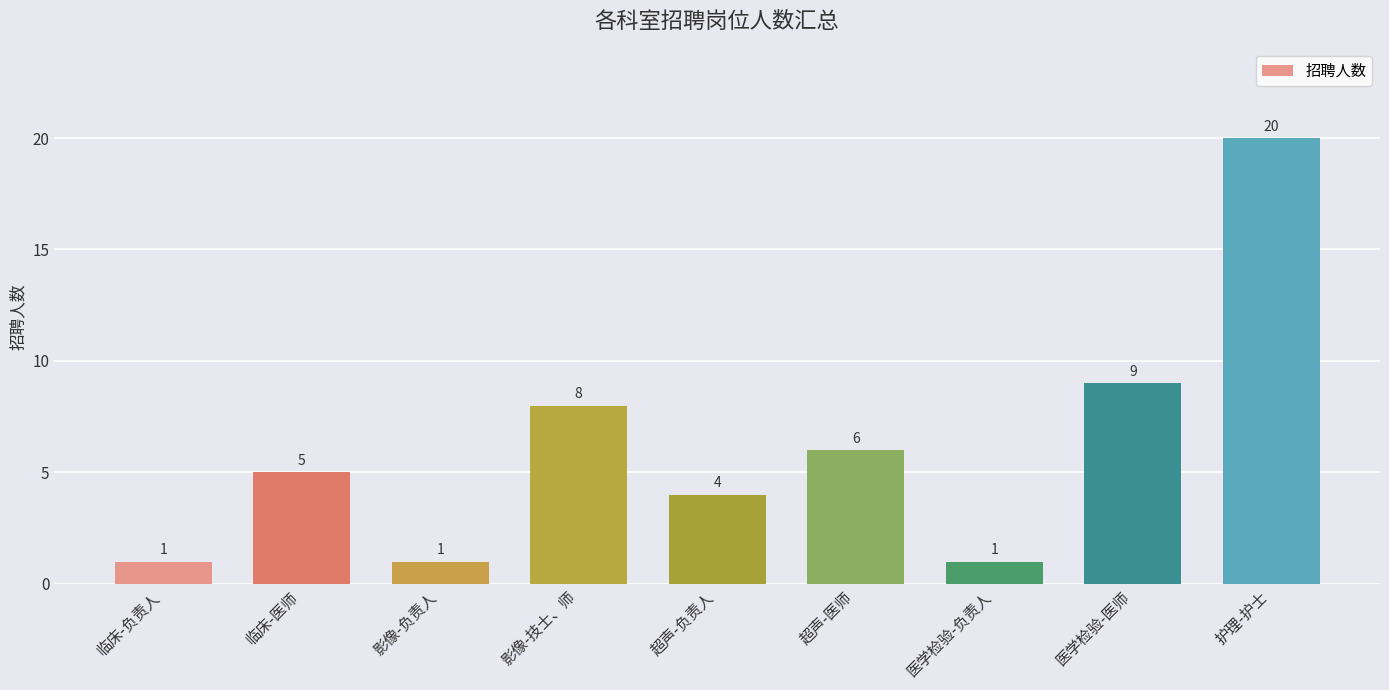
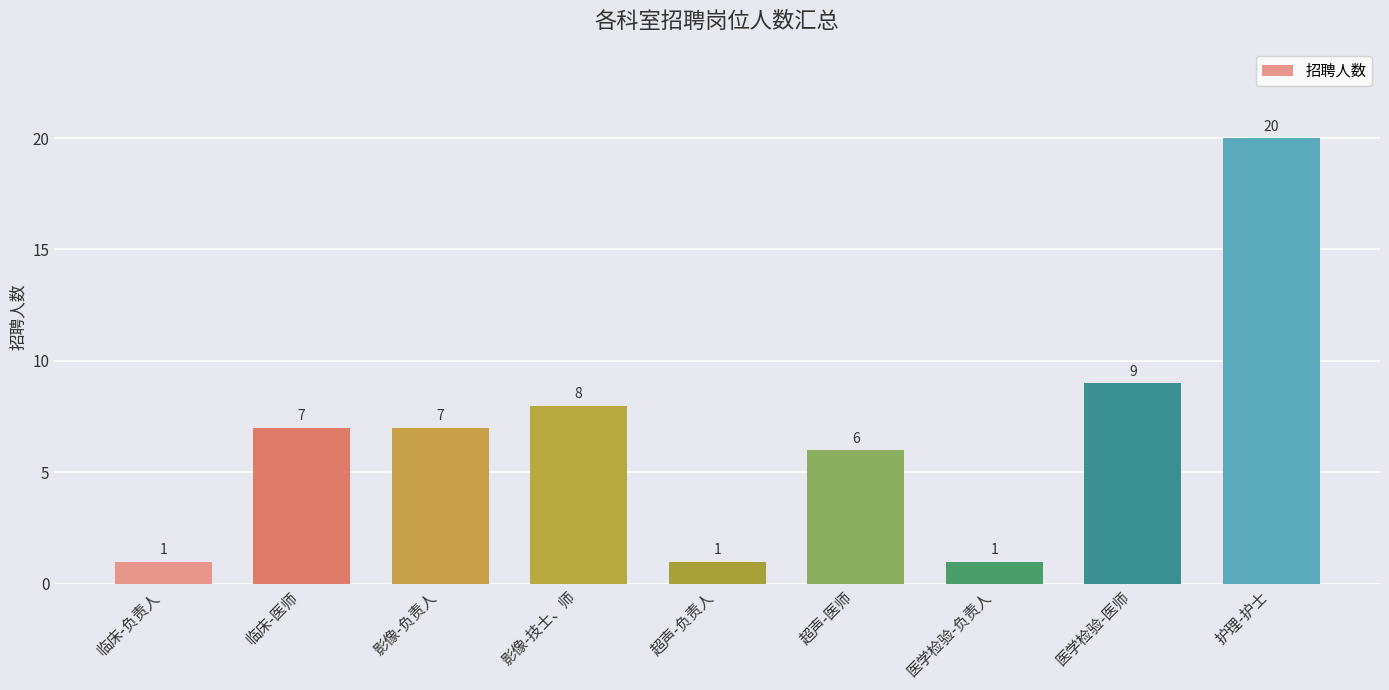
  {
    "临床-负责人": 1,
-   "临床-医师": 5,
-   "影像-负责人": 1,
+   "临床-医师": 7,
+   "影像-负责人": 7,
    "影像-技士、师": 8,
-   "超声-负责人": 4,
+   "超声-负责人": 1,
    "超声-医师": 6,
    "医学检验-负责人": 1,
    "医学检验-医师": 9,
    "护理-护士": 20
  }
